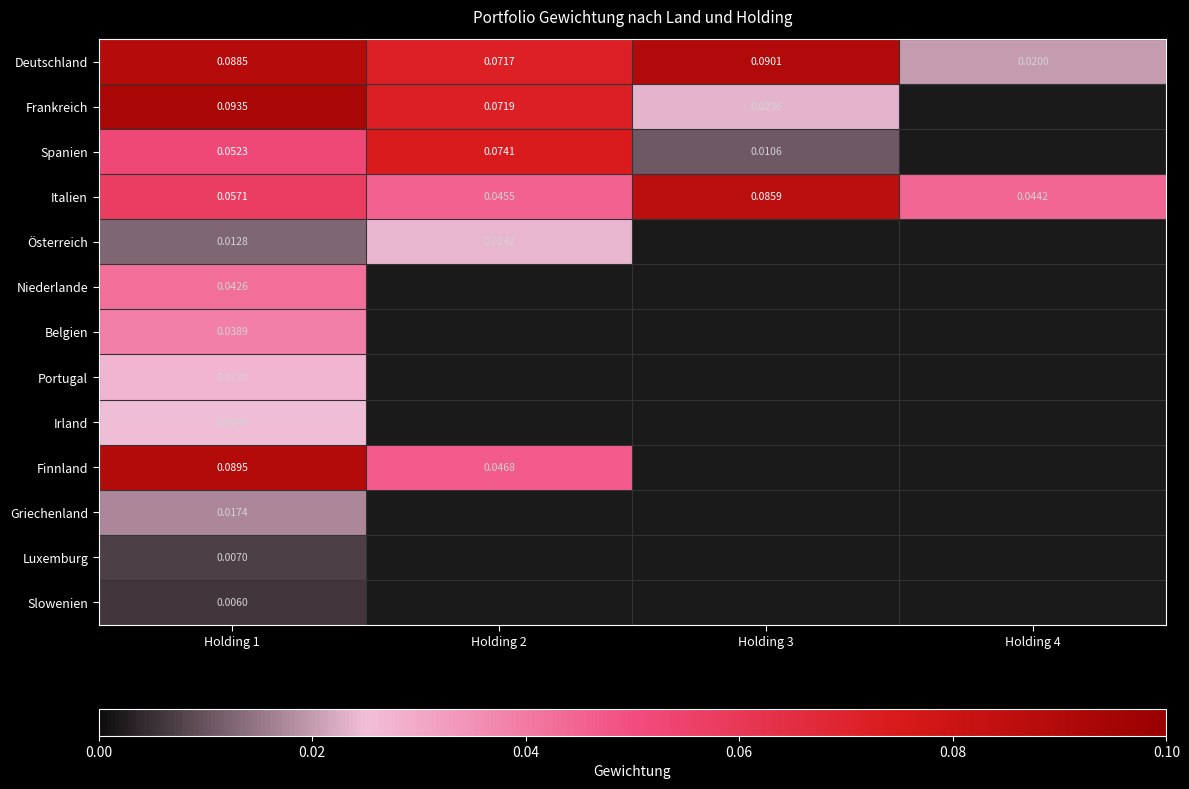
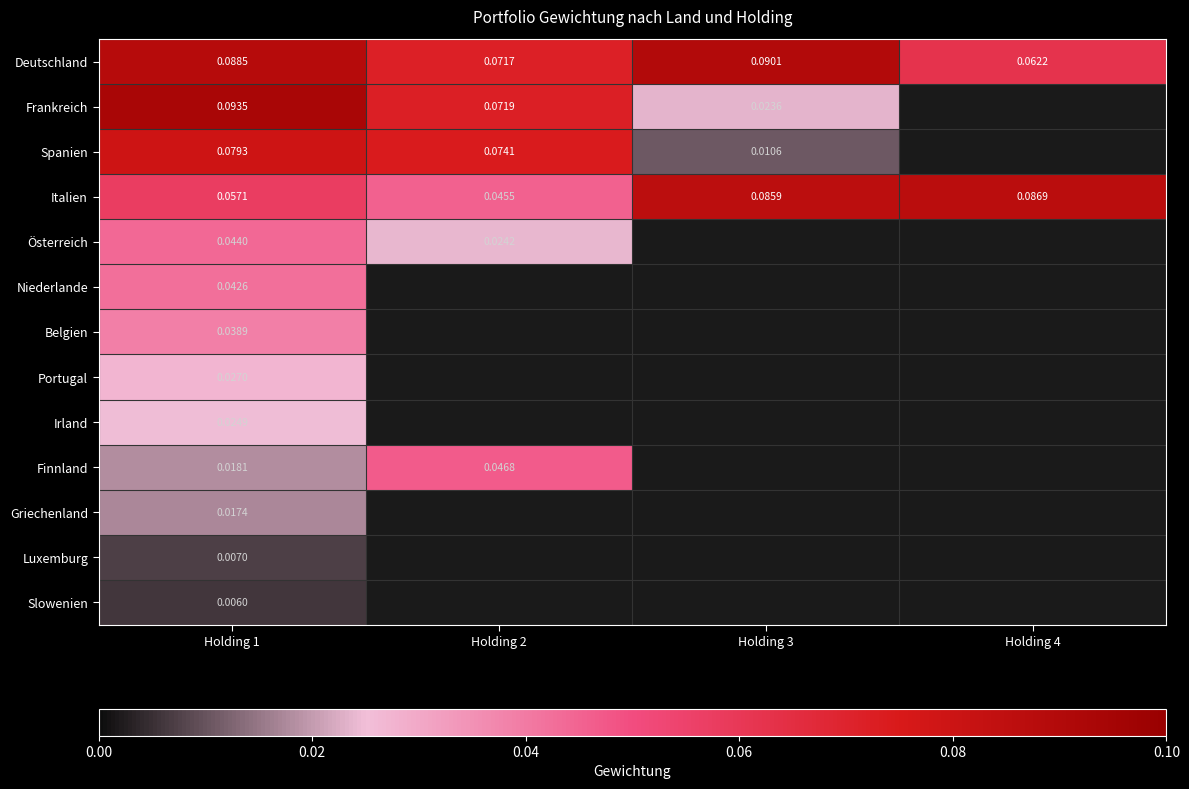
  {
    "Deutschland": {
      "Holding 1": 0.0885,
      "Holding 2": 0.0717,
      "Holding 3": 0.0901,
-     "Holding 4": 0.0200
+     "Holding 4": 0.0622
    },
    "Frankreich": {
      "Holding 1": 0.0935,
      "Holding 2": 0.0719
    },
    "Spanien": {
-     "Holding 1": 0.0523,
+     "Holding 1": 0.0793,
      "Holding 2": 0.0741,
      "Holding 3": 0.0106
    },
    "Italien": {
      "Holding 1": 0.0571,
      "Holding 2": 0.0455,
      "Holding 3": 0.0859,
-     "Holding 4": 0.0442
+     "Holding 4": 0.0869
    },
    "Österreich": {
-     "Holding 1": 0.0128
+     "Holding 1": 0.0440
    },
    "Niederlande": {
      "Holding 1": 0.0426
    },
    "Belgien": {
      "Holding 1": 0.0389
    },
    "Finnland": {
-     "Holding 1": 0.0895,
+     "Holding 1": 0.0181,
      "Holding 2": 0.0468
    },
    "Griechenland": {
      "Holding 1": 0.0174
    },
    "Luxemburg": {
      "Holding 1": 0.0070
    },
    "Slowenien": {
      "Holding 1": 0.0060
    }
  }
